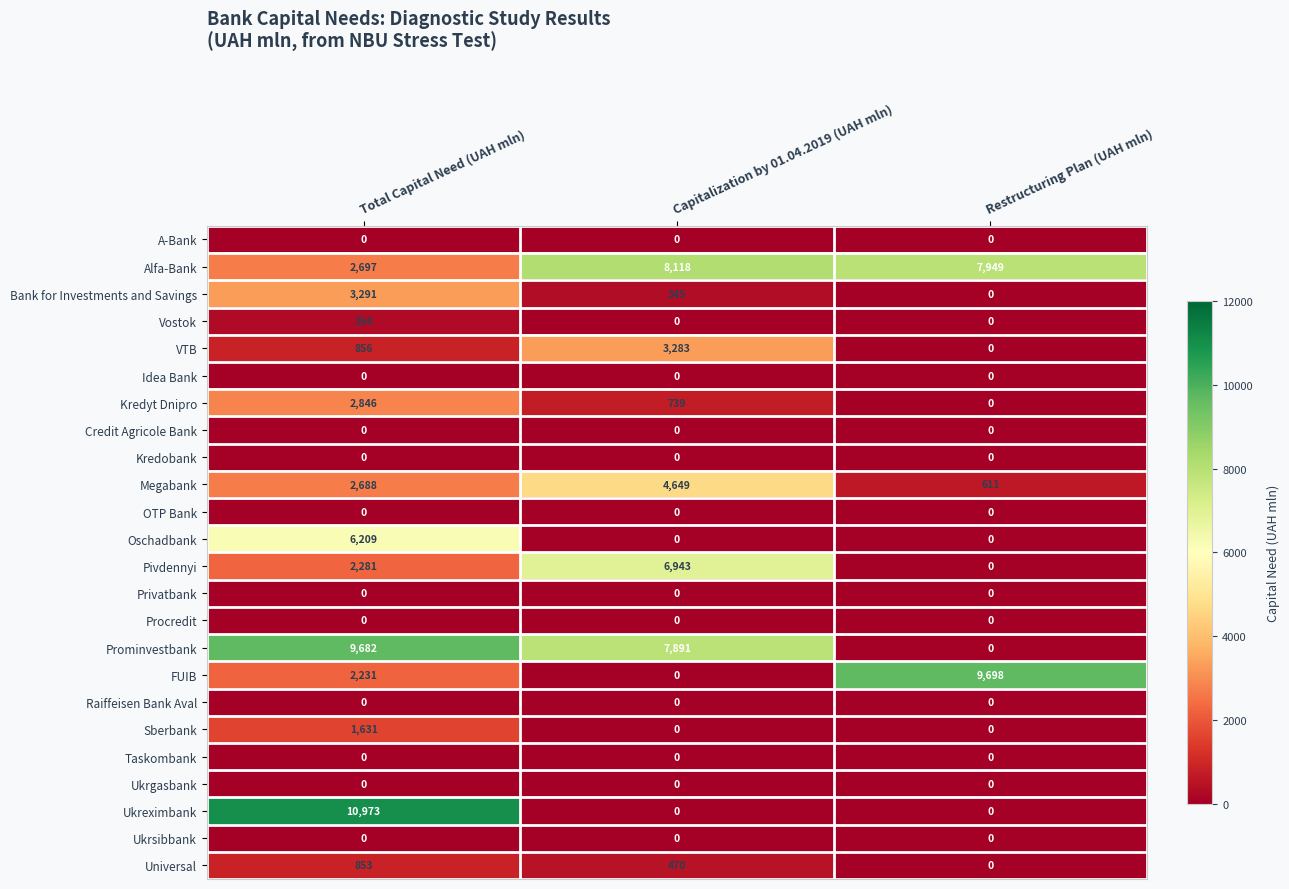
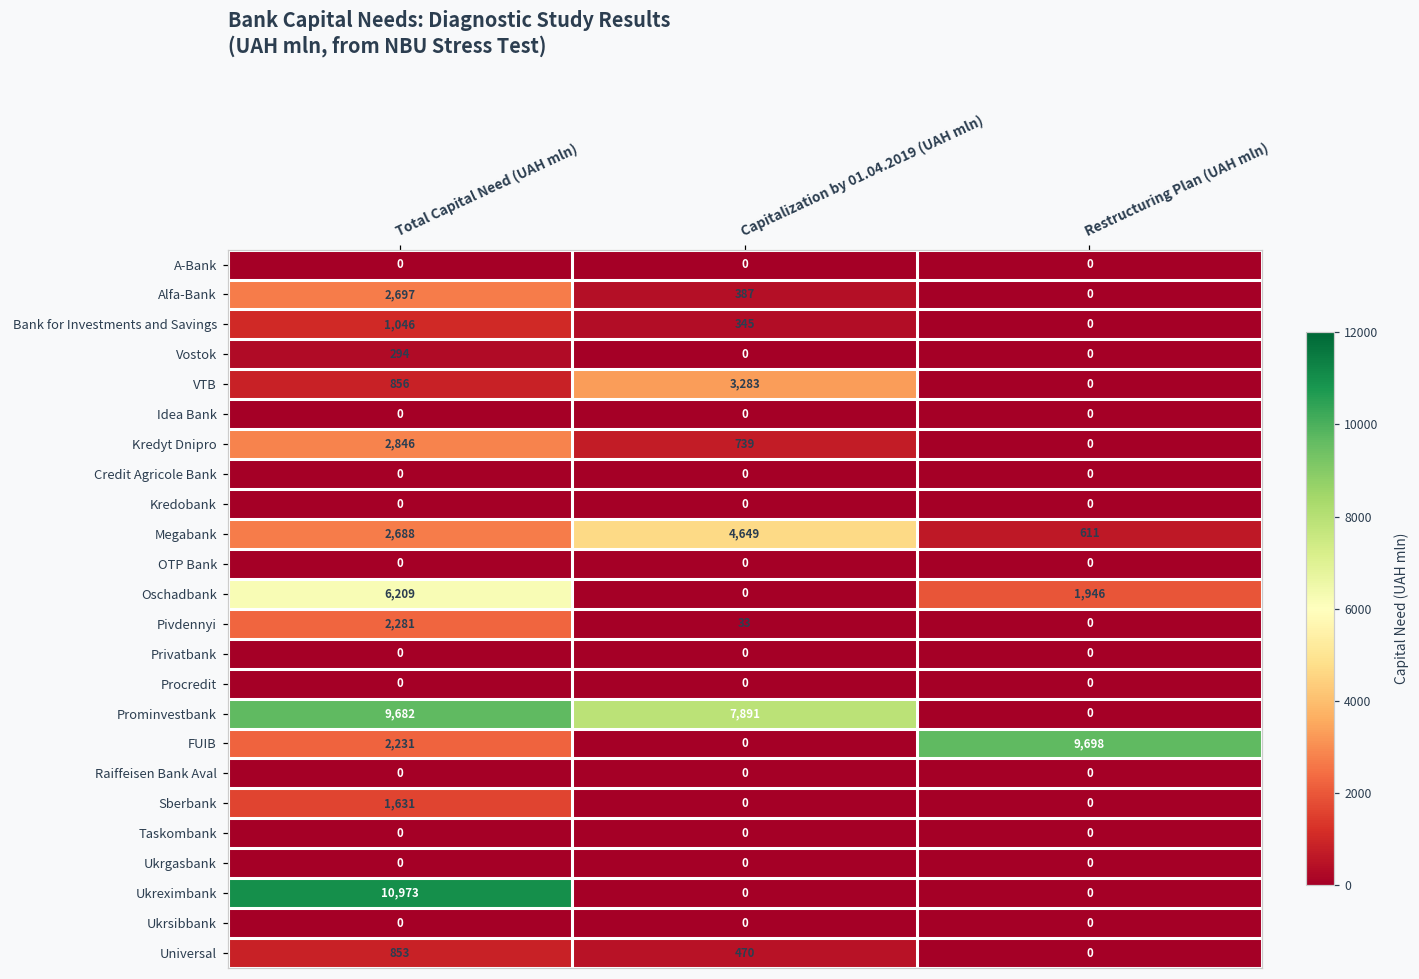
  {
    "A-Bank": {
      "Total Capital Need (UAH mln)": "0",
      "Capitalization by 01.04.2019 (UAH mln)": "0",
      "Restructuring Plan (UAH mln)": "0"
    },
    "Alfa-Bank": {
      "Total Capital Need (UAH mln)": "2,697",
-     "Capitalization by 01.04.2019 (UAH mln)": "8,118",
-     "Restructuring Plan (UAH mln)": "7,949"
+     "Capitalization by 01.04.2019 (UAH mln)": "387",
+     "Restructuring Plan (UAH mln)": "0"
    },
    "Bank for Investments and Savings": {
-     "Total Capital Need (UAH mln)": "3,291",
+     "Total Capital Need (UAH mln)": "1,046",
      "Capitalization by 01.04.2019 (UAH mln)": "345",
      "Restructuring Plan (UAH mln)": "0"
    },
    "Vostok": {
      "Total Capital Need (UAH mln)": "294",
      "Capitalization by 01.04.2019 (UAH mln)": "0",
      "Restructuring Plan (UAH mln)": "0"
    },
    "VTB": {
      "Total Capital Need (UAH mln)": "856",
      "Capitalization by 01.04.2019 (UAH mln)": "3,283",
      "Restructuring Plan (UAH mln)": "0"
    },
    "Idea Bank": {
      "Total Capital Need (UAH mln)": "0",
      "Capitalization by 01.04.2019 (UAH mln)": "0",
      "Restructuring Plan (UAH mln)": "0"
    },
    "Kredyt Dnipro": {
      "Total Capital Need (UAH mln)": "2,846",
      "Capitalization by 01.04.2019 (UAH mln)": "739",
      "Restructuring Plan (UAH mln)": "0"
    },
    "Credit Agricole Bank": {
      "Total Capital Need (UAH mln)": "0",
      "Capitalization by 01.04.2019 (UAH mln)": "0",
      "Restructuring Plan (UAH mln)": "0"
    },
    "Kredobank": {
      "Total Capital Need (UAH mln)": "0",
      "Capitalization by 01.04.2019 (UAH mln)": "0",
      "Restructuring Plan (UAH mln)": "0"
    },
    "Megabank": {
      "Total Capital Need (UAH mln)": "2,688",
      "Capitalization by 01.04.2019 (UAH mln)": "4,649",
      "Restructuring Plan (UAH mln)": "611"
    },
    "OTP Bank": {
      "Total Capital Need (UAH mln)": "0",
      "Capitalization by 01.04.2019 (UAH mln)": "0",
      "Restructuring Plan (UAH mln)": "0"
    },
    "Oschadbank": {
      "Total Capital Need (UAH mln)": "6,209",
      "Capitalization by 01.04.2019 (UAH mln)": "0",
-     "Restructuring Plan (UAH mln)": "0"
+     "Restructuring Plan (UAH mln)": "1,946"
    },
    "Pivdennyi": {
      "Total Capital Need (UAH mln)": "2,281",
-     "Capitalization by 01.04.2019 (UAH mln)": "6,943",
+     "Capitalization by 01.04.2019 (UAH mln)": "33",
      "Restructuring Plan (UAH mln)": "0"
    },
    "Privatbank": {
      "Total Capital Need (UAH mln)": "0",
      "Capitalization by 01.04.2019 (UAH mln)": "0",
      "Restructuring Plan (UAH mln)": "0"
    },
    "Procredit": {
      "Total Capital Need (UAH mln)": "0",
      "Capitalization by 01.04.2019 (UAH mln)": "0",
      "Restructuring Plan (UAH mln)": "0"
    },
    "Prominvestbank": {
      "Total Capital Need (UAH mln)": "9,682",
      "Capitalization by 01.04.2019 (UAH mln)": "7,891",
      "Restructuring Plan (UAH mln)": "0"
    },
    "FUIB": {
      "Total Capital Need (UAH mln)": "2,231",
      "Capitalization by 01.04.2019 (UAH mln)": "0",
      "Restructuring Plan (UAH mln)": "9,698"
    },
    "Raiffeisen Bank Aval": {
      "Total Capital Need (UAH mln)": "0",
      "Capitalization by 01.04.2019 (UAH mln)": "0",
      "Restructuring Plan (UAH mln)": "0"
    },
    "Sberbank": {
      "Total Capital Need (UAH mln)": "1,631",
      "Capitalization by 01.04.2019 (UAH mln)": "0",
      "Restructuring Plan (UAH mln)": "0"
    },
    "Taskombank": {
      "Total Capital Need (UAH mln)": "0",
      "Capitalization by 01.04.2019 (UAH mln)": "0",
      "Restructuring Plan (UAH mln)": "0"
    },
    "Ukrgasbank": {
      "Total Capital Need (UAH mln)": "0",
      "Capitalization by 01.04.2019 (UAH mln)": "0",
      "Restructuring Plan (UAH mln)": "0"
    },
    "Ukreximbank": {
      "Total Capital Need (UAH mln)": "10,973",
      "Capitalization by 01.04.2019 (UAH mln)": "0",
      "Restructuring Plan (UAH mln)": "0"
    },
    "Ukrsibbank": {
      "Total Capital Need (UAH mln)": "0",
      "Capitalization by 01.04.2019 (UAH mln)": "0",
      "Restructuring Plan (UAH mln)": "0"
    },
    "Universal": {
      "Total Capital Need (UAH mln)": "853",
      "Capitalization by 01.04.2019 (UAH mln)": "470",
      "Restructuring Plan (UAH mln)": "0"
    }
  }
